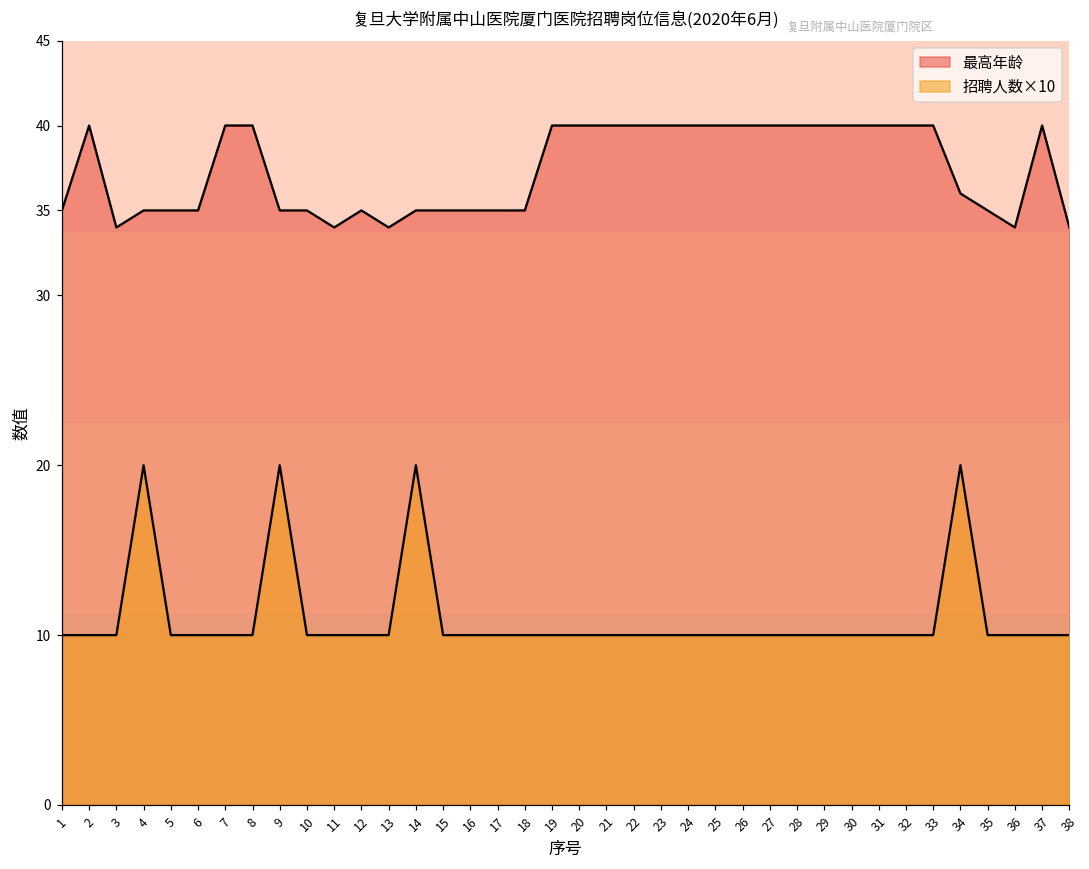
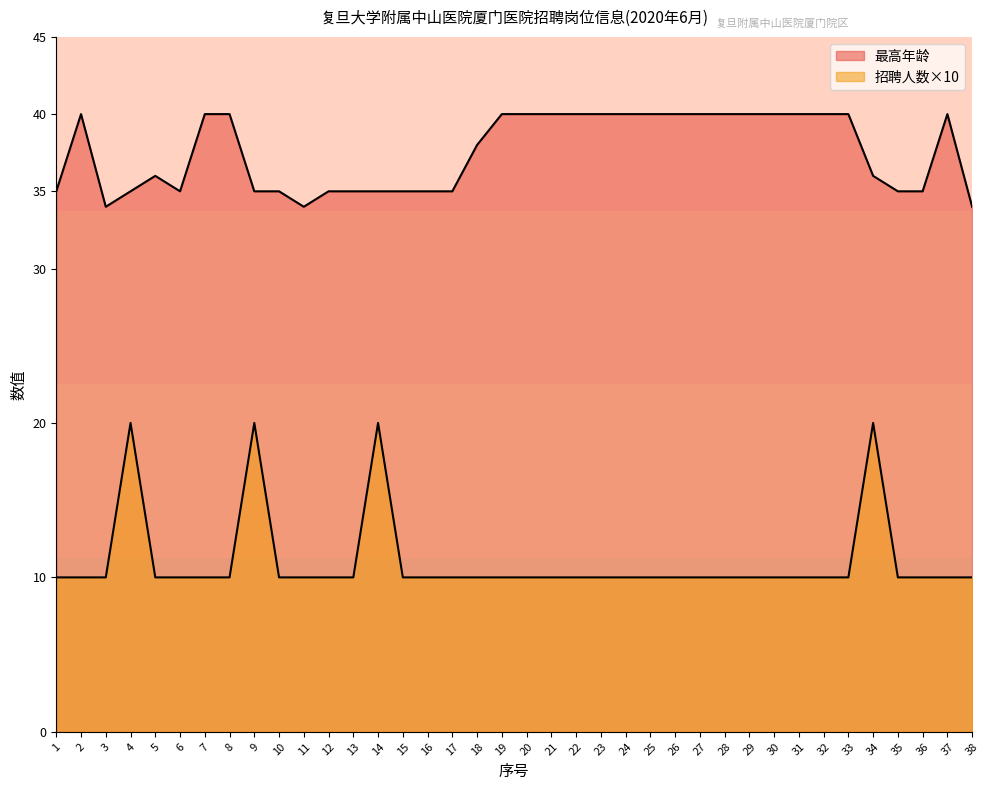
  {
    "最高年龄": {
      "1": 35,
      "2": 40,
      "3": 34,
      "4": 35,
-     "5": 35,
+     "5": 36,
      "6": 35,
      "7": 40,
      "8": 40,
      "9": 35,
      "10": 35,
      "11": 34,
      "12": 35,
-     "13": 34,
+     "13": 35,
      "14": 35,
      "15": 35,
      "16": 35,
      "17": 35,
-     "18": 35,
+     "18": 38,
      "19": 40,
      "20": 40,
      "21": 40,
      "22": 40,
      "23": 40,
      "24": 40,
      "25": 40,
      "26": 40,
      "27": 40,
      "28": 40,
      "29": 40,
      "30": 40,
      "31": 40,
      "32": 40,
      "33": 40,
      "34": 36,
      "35": 35,
-     "36": 34,
+     "36": 35,
      "37": 40,
      "38": 34
    },
    "招聘人数×10": {
      "1": 10,
      "2": 10,
      "3": 10,
      "4": 20,
      "5": 10,
      "6": 10,
      "7": 10,
      "8": 10,
      "9": 20,
      "10": 10,
      "11": 10,
      "12": 10,
      "13": 10,
      "14": 20,
      "15": 10,
      "16": 10,
      "17": 10,
      "18": 10,
      "19": 10,
      "20": 10,
      "21": 10,
      "22": 10,
      "23": 10,
      "24": 10,
      "25": 10,
      "26": 10,
      "27": 10,
      "28": 10,
      "29": 10,
      "30": 10,
      "31": 10,
      "32": 10,
      "33": 10,
      "34": 20,
      "35": 10,
      "36": 10,
      "37": 10,
      "38": 10
    }
  }
